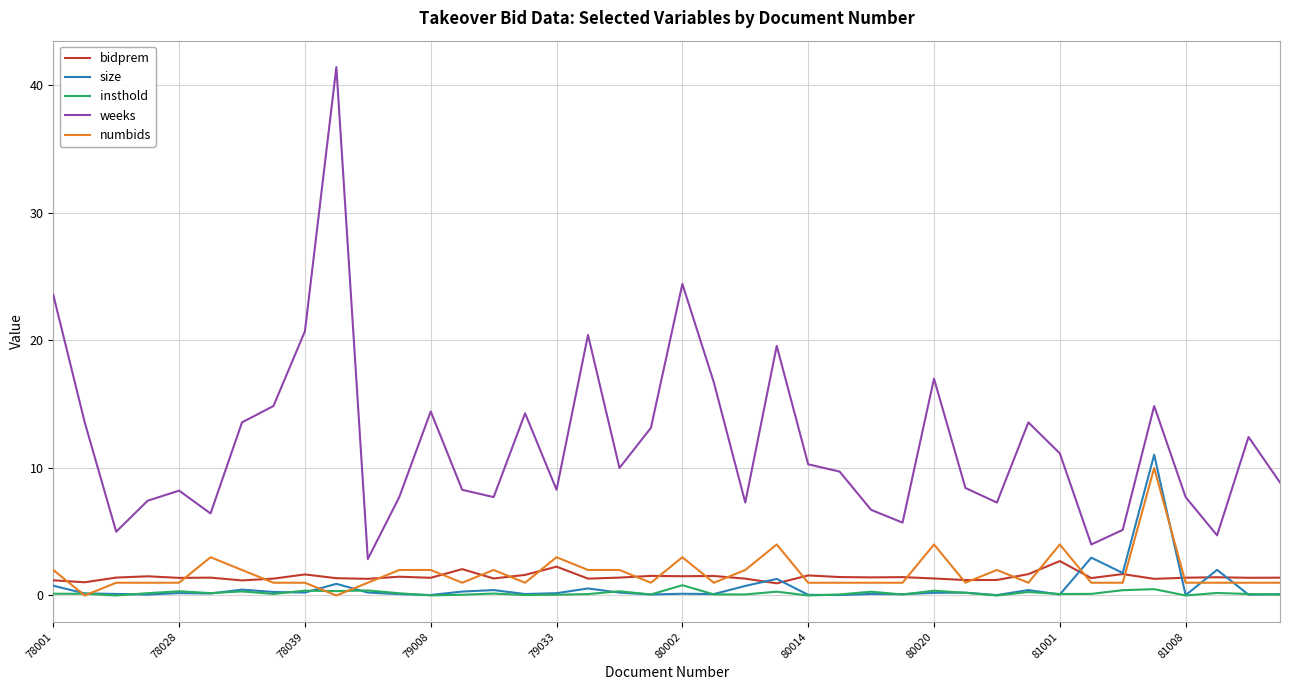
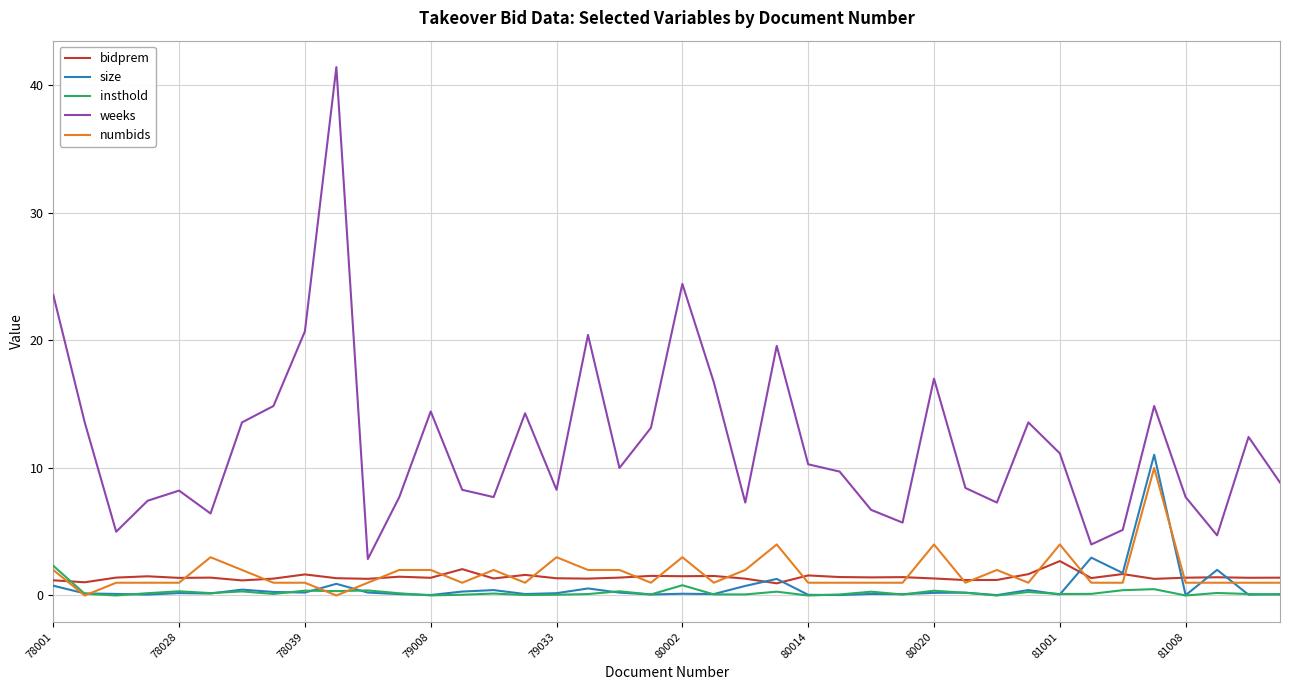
  {
    "bidprem": {
      "78001": 1.2,
      "78028": 1.4,
      "78039": 1.7,
      "79008": 1.4,
-     "79033": 2.3,
+     "79033": 1.3,
      "80002": 1.5,
      "80014": 1.6,
      "80020": 1.3,
      "81001": 2.7,
      "81008": 1.4
    },
    "size": {
      "78001": 0.8,
      "80002": 0.1
    },
    "insthold": {
-     "78001": 0.1,
+     "78001": 2.3,
      "80002": 0.8
    },
    "weeks": {
      "78001": 23.6,
      "78028": 8.2,
      "78039": 20.7,
      "79008": 14.4,
      "79033": 8.3,
      "80002": 24.4,
      "80014": 10.3,
      "80020": 17.0,
      "81001": 11.1,
      "81008": 7.7
    },
    "numbids": {
      "78001": 2.0,
      "78028": 1.0,
      "78039": 1.0,
      "79008": 2.0,
      "79033": 3.0,
      "80002": 3.0,
      "80014": 1.0,
      "80020": 4.0,
      "81001": 4.0,
      "81008": 1.0
    }
  }
